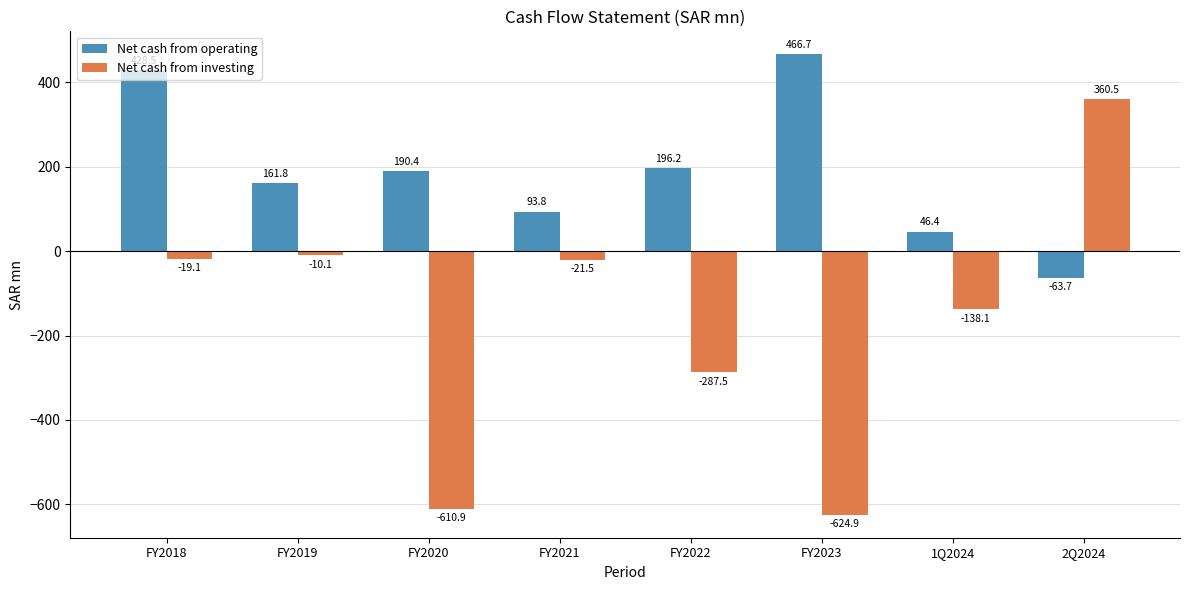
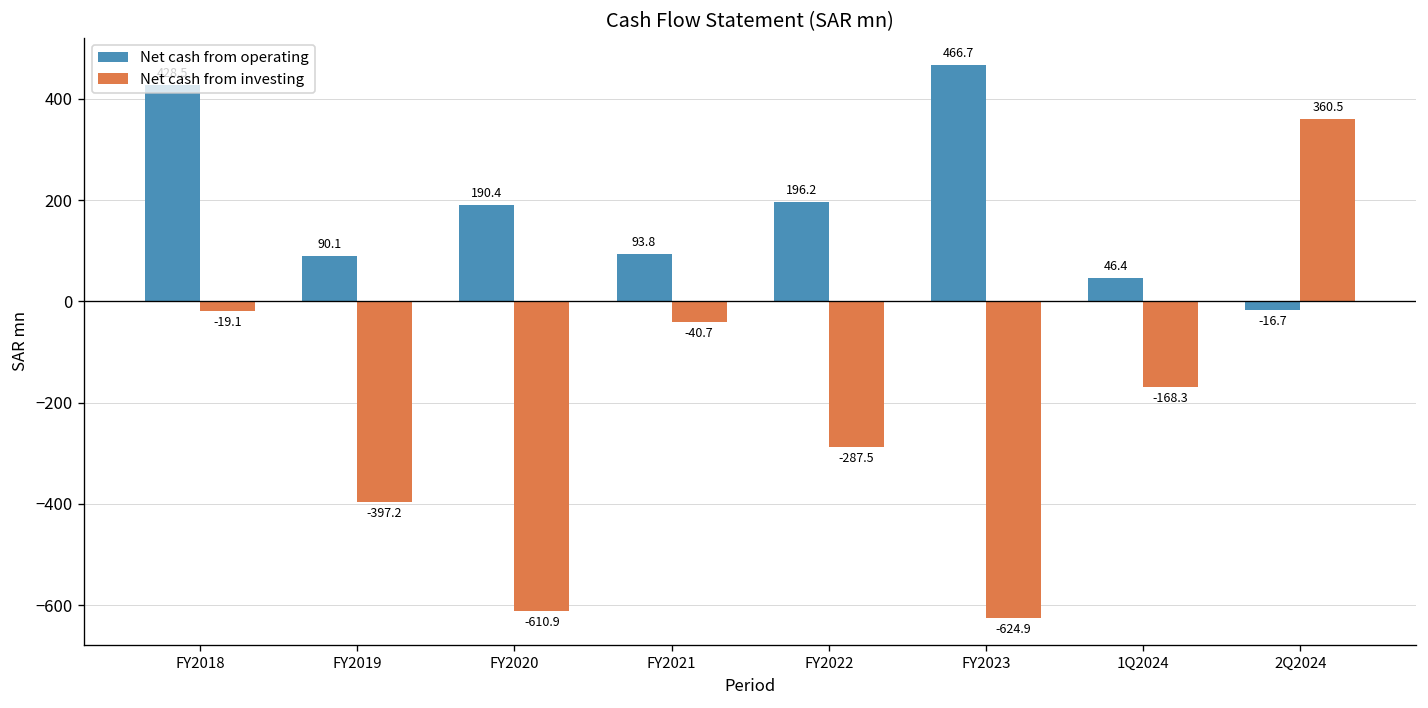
  {
    "Net cash from operating": {
-     "FY2019": 161.8,
+     "FY2019": 90.1,
      "FY2020": 190.4,
      "FY2021": 93.8,
      "FY2022": 196.2,
      "FY2023": 466.7,
      "1Q2024": 46.4,
-     "2Q2024": -63.7
+     "2Q2024": -16.7
    },
    "Net cash from investing": {
      "FY2018": -19.1,
-     "FY2019": -10.1,
+     "FY2019": -397.2,
      "FY2020": -610.9,
-     "FY2021": -21.5,
+     "FY2021": -40.7,
      "FY2022": -287.5,
      "FY2023": -624.9,
-     "1Q2024": -138.1,
+     "1Q2024": -168.3,
      "2Q2024": 360.5
    }
  }
